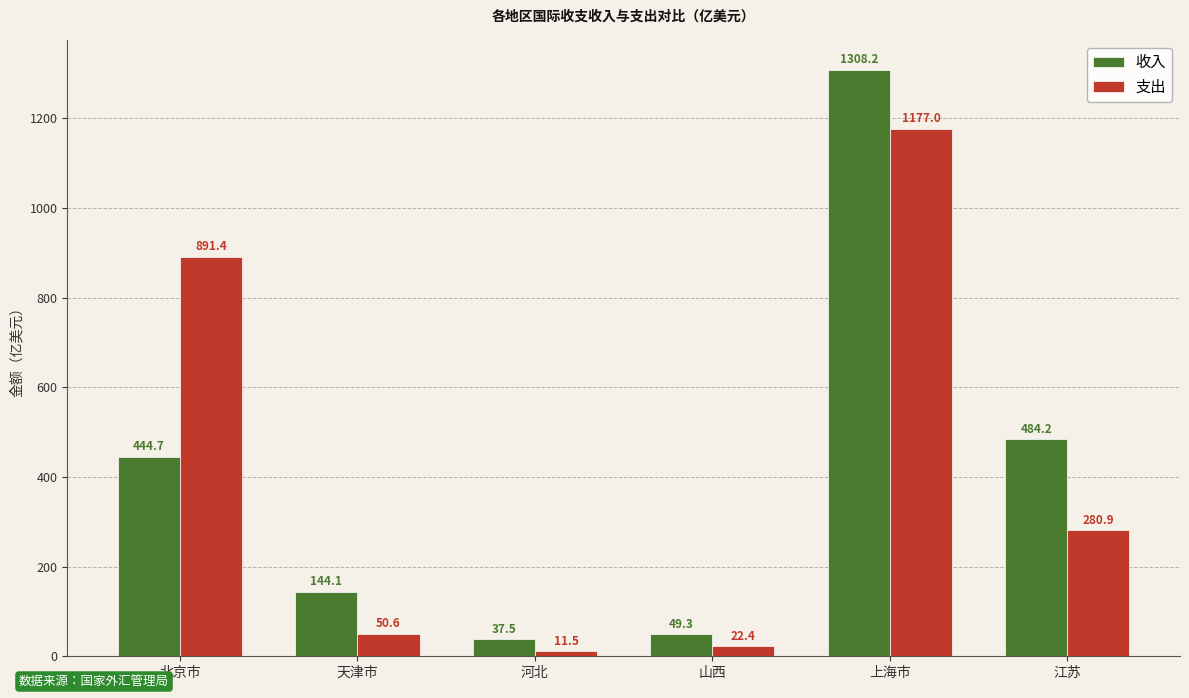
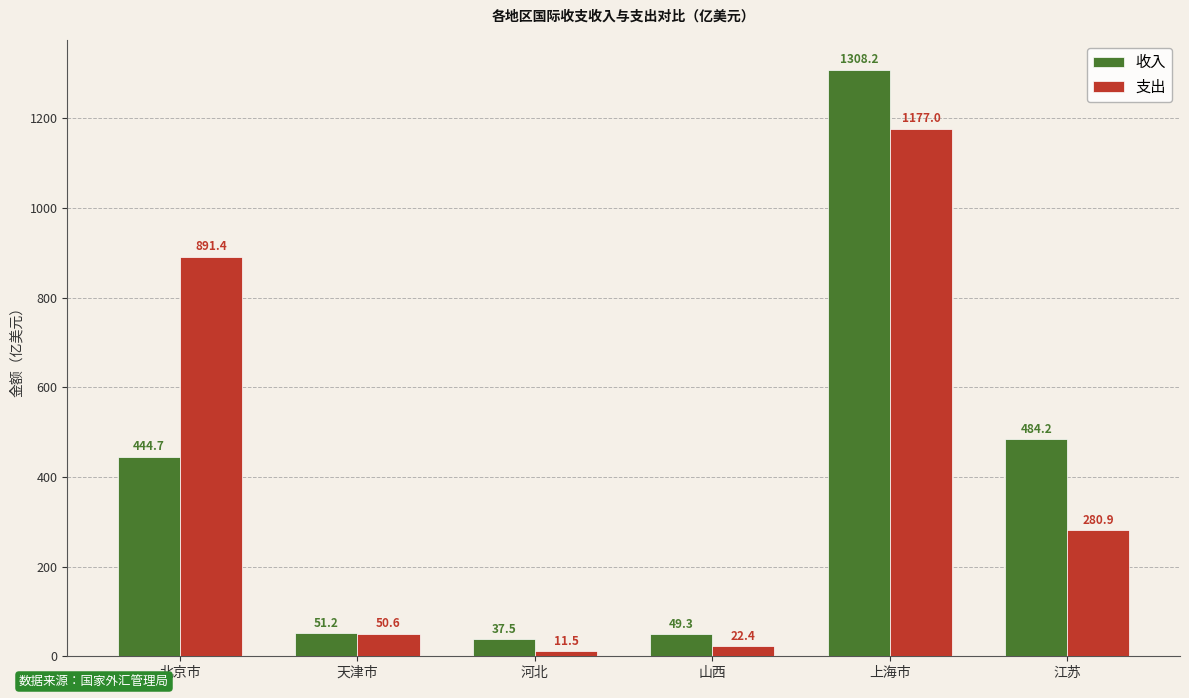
  {
    "收入": {
      "北京市": 444.7,
-     "天津市": 144.1,
+     "天津市": 51.2,
      "河北": 37.5,
      "山西": 49.3,
      "上海市": 1308.2,
      "江苏": 484.2
    },
    "支出": {
      "北京市": 891.4,
      "天津市": 50.6,
      "河北": 11.5,
      "山西": 22.4,
      "上海市": 1177.0,
      "江苏": 280.9
    }
  }
